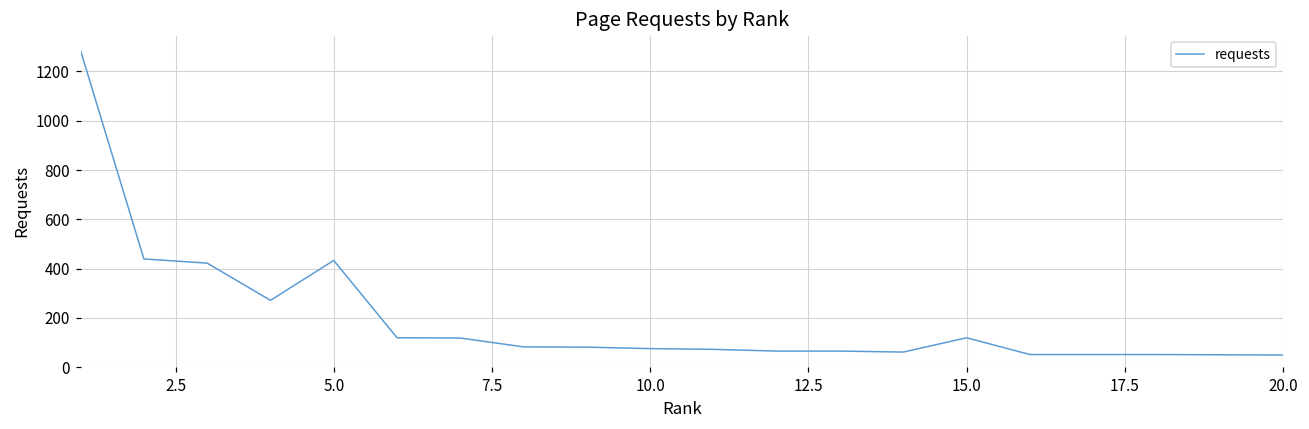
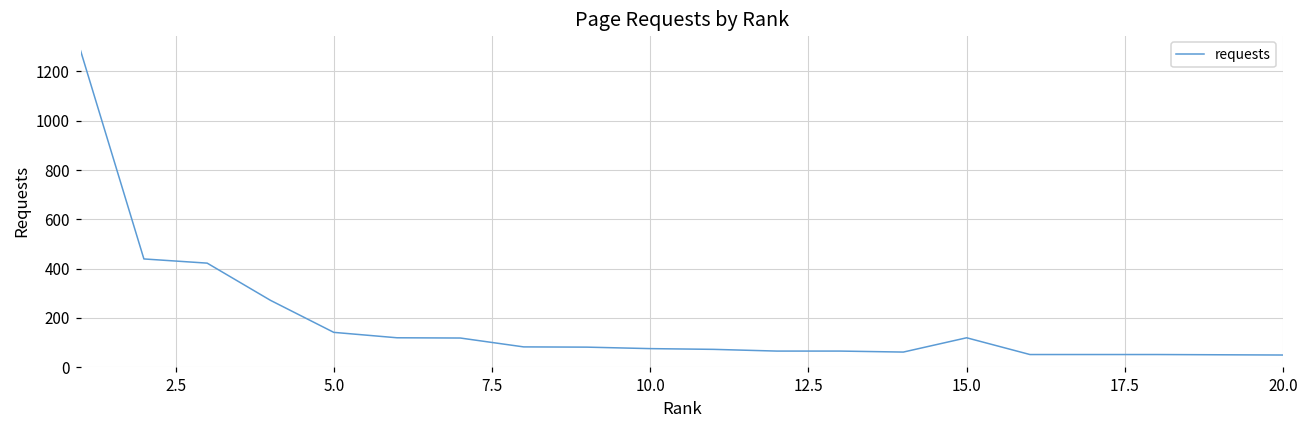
  {
-   "5.0": 430,
+   "5.0": 140,
    "10.0": 80,
    "15.0": 120,
    "20.0": 50
  }
